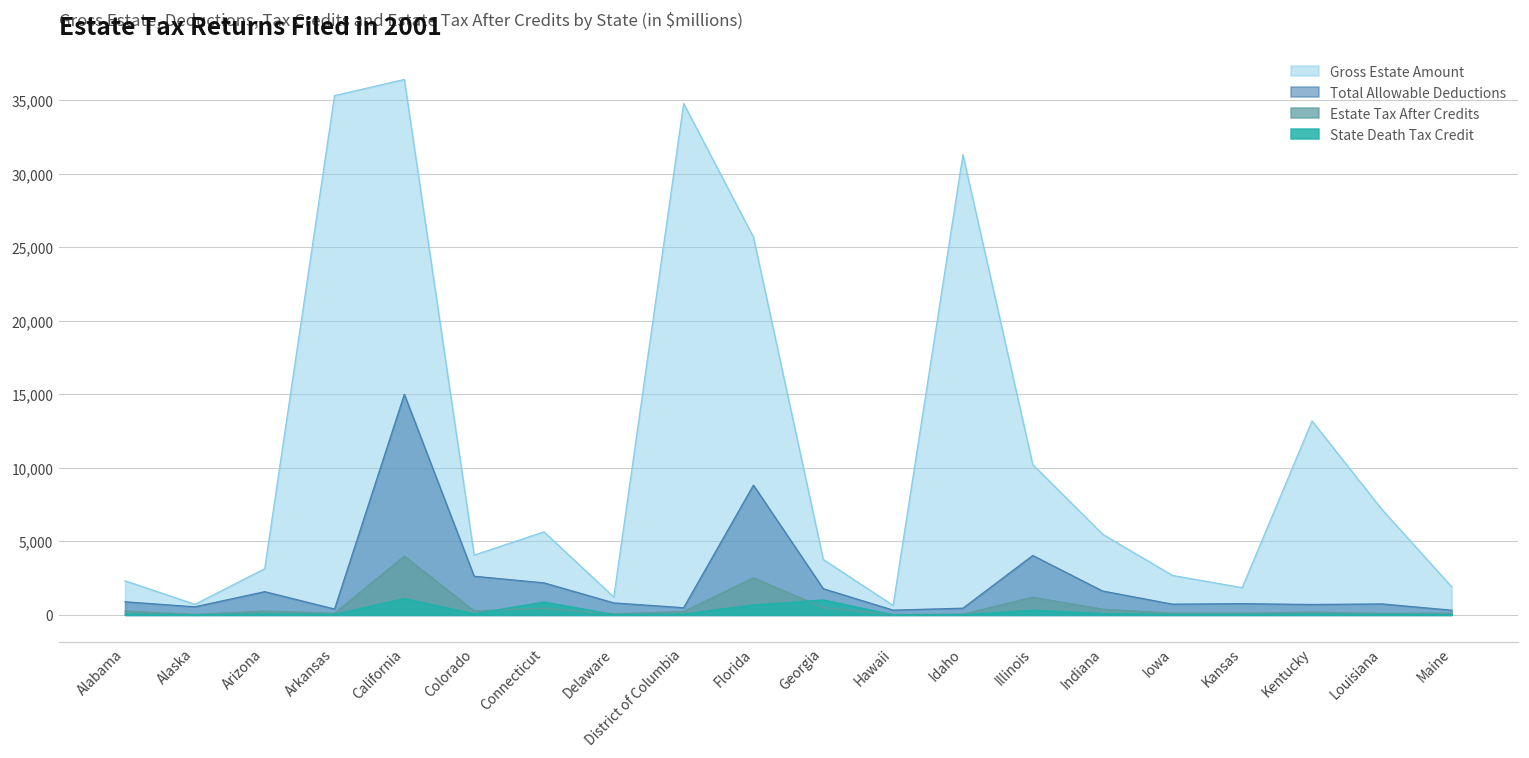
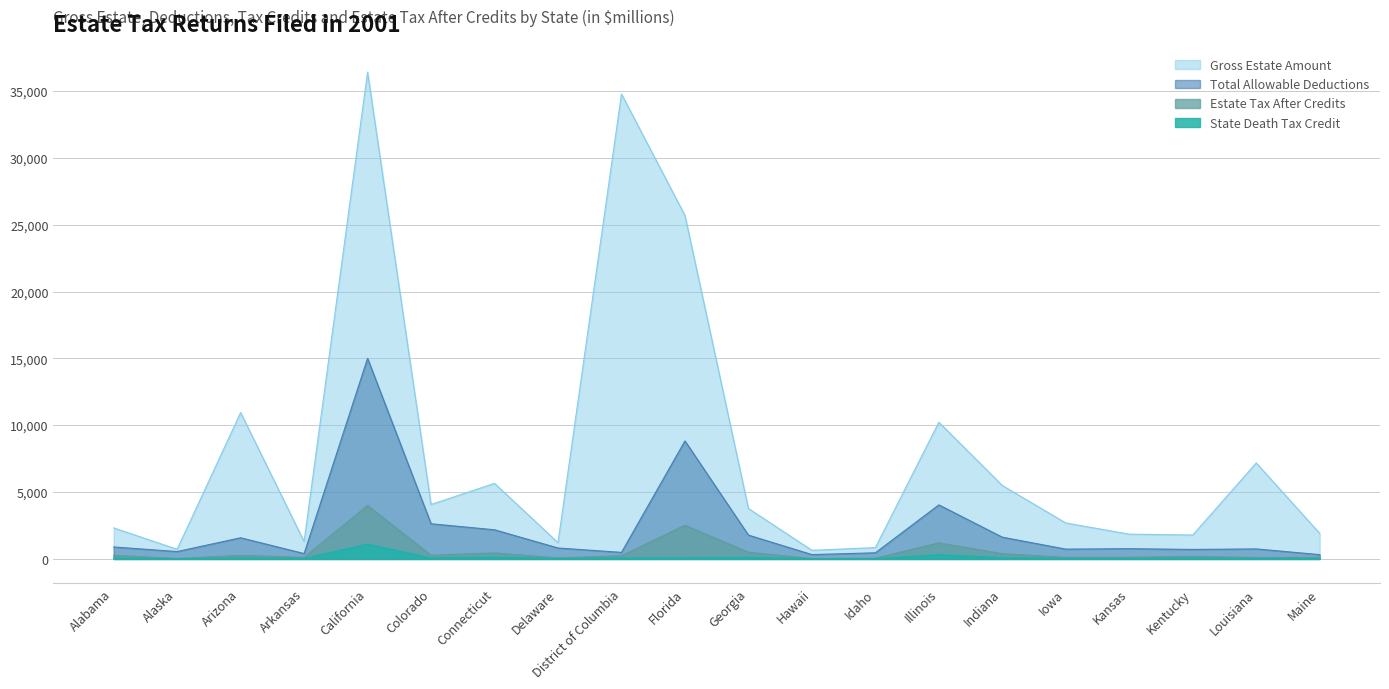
  {
    "Gross Estate Amount": {
      "Alabama": "2,300",
-     "Arizona": "3,100",
-     "Arkansas": "35,300",
+     "Arizona": "10,900",
+     "Arkansas": "1,300",
      "California": "36,400",
      "Colorado": "4,100",
      "Connecticut": "5,700",
      "Delaware": "1,200",
      "District of Columbia": "34,800",
      "Florida": "25,700",
      "Georgia": "3,800",
      "Hawaii": "600",
-     "Idaho": "31,300",
+     "Idaho": "800",
      "Illinois": "10,200",
      "Indiana": "5,500",
      "Iowa": "2,700",
      "Kansas": "1,900",
-     "Kentucky": "13,200",
+     "Kentucky": "1,800",
      "Louisiana": "7,200",
      "Maine": "1,900"
    },
    "State Death Tax Credit": {
      "Alabama": "100",
      "Arizona": "100",
      "California": "1,100",
      "Colorado": "100",
-     "Connecticut": "900",
-     "Florida": "700",
-     "Georgia": "1,000",
+     "Connecticut": "100",
+     "Florida": "100",
+     "Georgia": "100",
      "Illinois": "300",
      "Indiana": "100"
    }
  }
